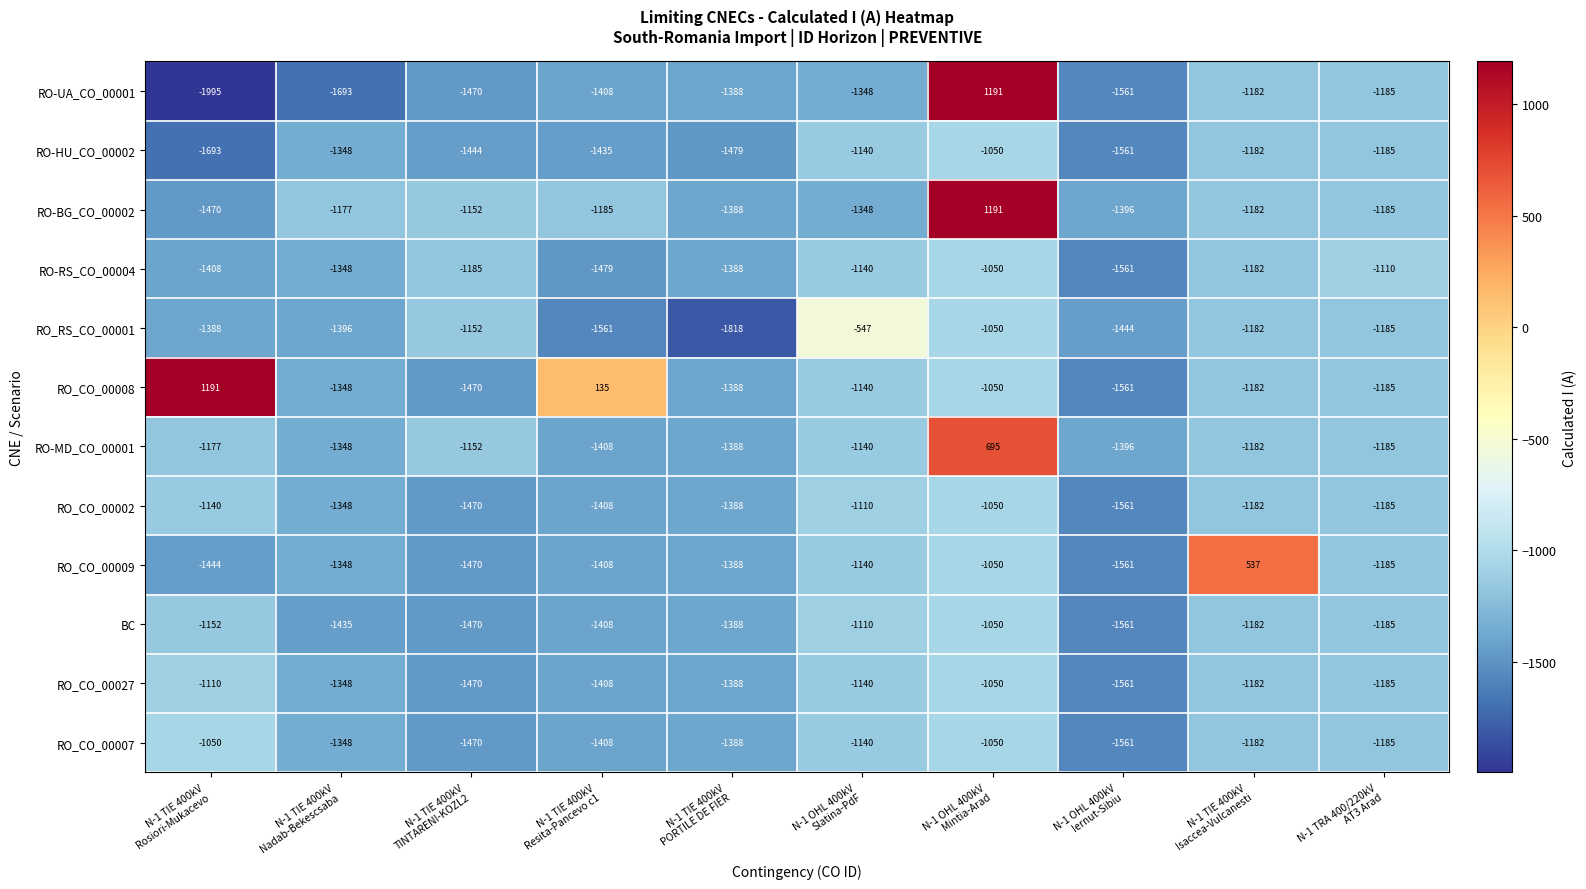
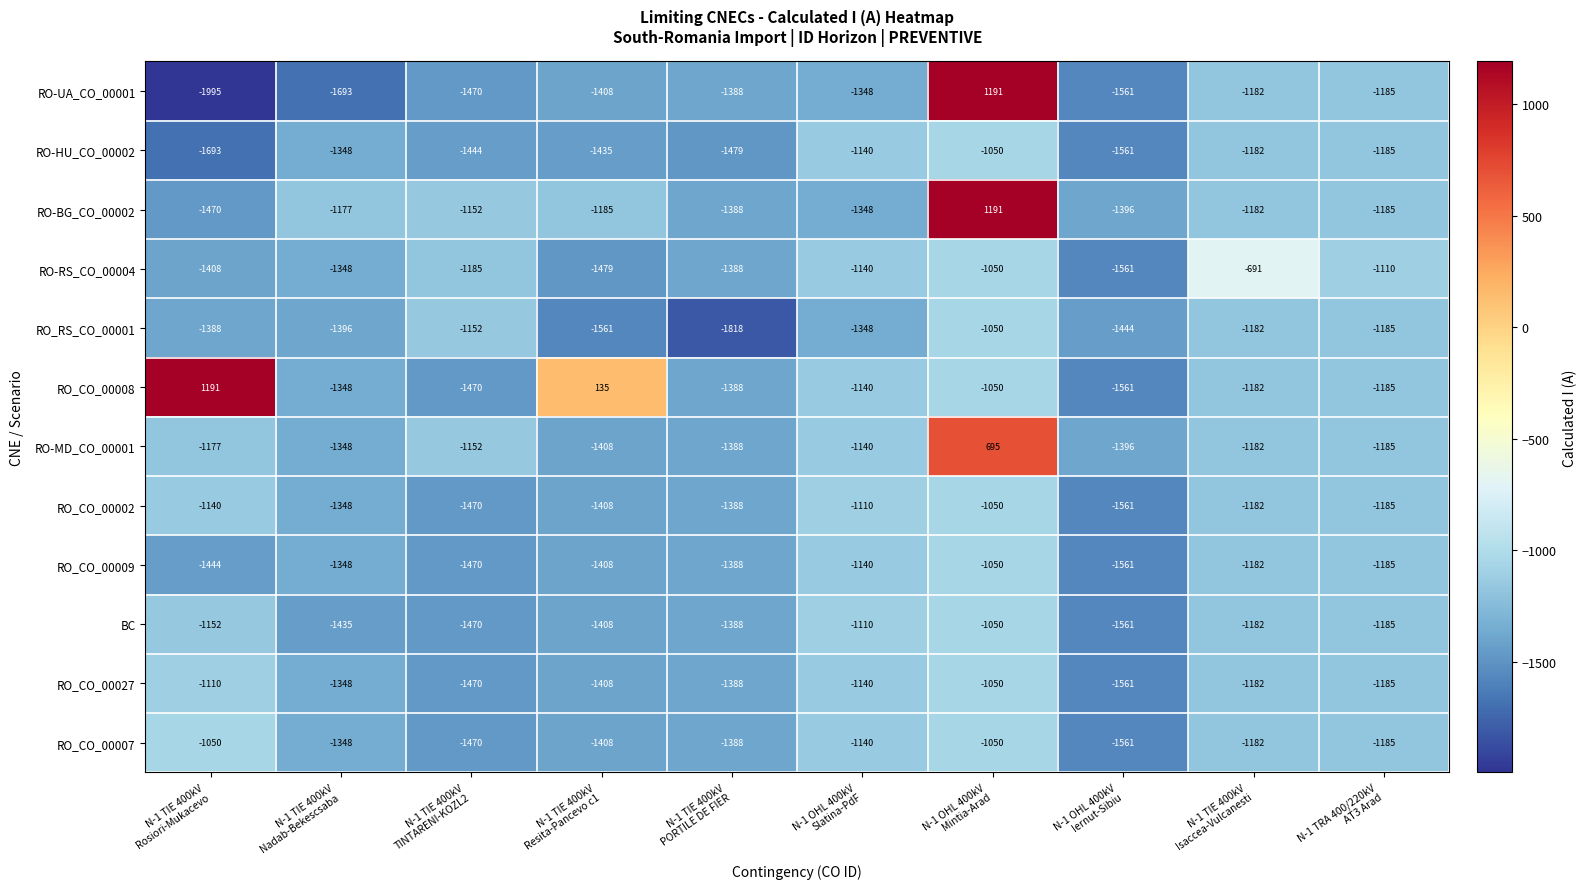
  {
    "RO-UA_CO_00001": {
      "N-1 TIE 400kV Rosiori-Mukacevo": -1995,
      "N-1 TIE 400kV Nadab-Bekescsaba": -1693,
      "N-1 TIE 400kV TINTARENI-KOZL2": -1470,
      "N-1 TIE 400kV Resita-Pancevo c1": -1408,
      "N-1 TIE 400kV PORTILE DE FIER": -1388,
      "N-1 OHL 400kV Slatina-PdF": -1348,
      "N-1 OHL 400kV Mintia-Arad": 1191,
      "N-1 OHL 400kV Iernut-Sibiu": -1561,
      "N-1 TIE 400kV Isaccea-Vulcanesti": -1182,
      "N-1 TRA 400/220kV AT3 Arad": -1185
    },
    "RO-HU_CO_00002": {
      "N-1 TIE 400kV Rosiori-Mukacevo": -1693,
      "N-1 TIE 400kV Nadab-Bekescsaba": -1348,
      "N-1 TIE 400kV TINTARENI-KOZL2": -1444,
      "N-1 TIE 400kV Resita-Pancevo c1": -1435,
      "N-1 TIE 400kV PORTILE DE FIER": -1479,
      "N-1 OHL 400kV Slatina-PdF": -1140,
      "N-1 OHL 400kV Mintia-Arad": -1050,
      "N-1 OHL 400kV Iernut-Sibiu": -1561,
      "N-1 TIE 400kV Isaccea-Vulcanesti": -1182,
      "N-1 TRA 400/220kV AT3 Arad": -1185
    },
    "RO-BG_CO_00002": {
      "N-1 TIE 400kV Rosiori-Mukacevo": -1470,
      "N-1 TIE 400kV Nadab-Bekescsaba": -1177,
      "N-1 TIE 400kV TINTARENI-KOZL2": -1152,
      "N-1 TIE 400kV Resita-Pancevo c1": -1185,
      "N-1 TIE 400kV PORTILE DE FIER": -1388,
      "N-1 OHL 400kV Slatina-PdF": -1348,
      "N-1 OHL 400kV Mintia-Arad": 1191,
      "N-1 OHL 400kV Iernut-Sibiu": -1396,
      "N-1 TIE 400kV Isaccea-Vulcanesti": -1182,
      "N-1 TRA 400/220kV AT3 Arad": -1185
    },
    "RO-RS_CO_00004": {
      "N-1 TIE 400kV Rosiori-Mukacevo": -1408,
      "N-1 TIE 400kV Nadab-Bekescsaba": -1348,
      "N-1 TIE 400kV TINTARENI-KOZL2": -1185,
      "N-1 TIE 400kV Resita-Pancevo c1": -1479,
      "N-1 TIE 400kV PORTILE DE FIER": -1388,
      "N-1 OHL 400kV Slatina-PdF": -1140,
      "N-1 OHL 400kV Mintia-Arad": -1050,
      "N-1 OHL 400kV Iernut-Sibiu": -1561,
-     "N-1 TIE 400kV Isaccea-Vulcanesti": -1182,
+     "N-1 TIE 400kV Isaccea-Vulcanesti": -691,
      "N-1 TRA 400/220kV AT3 Arad": -1110
    },
    "RO_RS_CO_00001": {
      "N-1 TIE 400kV Rosiori-Mukacevo": -1388,
      "N-1 TIE 400kV Nadab-Bekescsaba": -1396,
      "N-1 TIE 400kV TINTARENI-KOZL2": -1152,
      "N-1 TIE 400kV Resita-Pancevo c1": -1561,
      "N-1 TIE 400kV PORTILE DE FIER": -1818,
-     "N-1 OHL 400kV Slatina-PdF": -547,
+     "N-1 OHL 400kV Slatina-PdF": -1348,
      "N-1 OHL 400kV Mintia-Arad": -1050,
      "N-1 OHL 400kV Iernut-Sibiu": -1444,
      "N-1 TIE 400kV Isaccea-Vulcanesti": -1182,
      "N-1 TRA 400/220kV AT3 Arad": -1185
    },
    "RO_CO_00008": {
      "N-1 TIE 400kV Rosiori-Mukacevo": 1191,
      "N-1 TIE 400kV Nadab-Bekescsaba": -1348,
      "N-1 TIE 400kV TINTARENI-KOZL2": -1470,
      "N-1 TIE 400kV Resita-Pancevo c1": 135,
      "N-1 TIE 400kV PORTILE DE FIER": -1388,
      "N-1 OHL 400kV Slatina-PdF": -1140,
      "N-1 OHL 400kV Mintia-Arad": -1050,
      "N-1 OHL 400kV Iernut-Sibiu": -1561,
      "N-1 TIE 400kV Isaccea-Vulcanesti": -1182,
      "N-1 TRA 400/220kV AT3 Arad": -1185
    },
    "RO-MD_CO_00001": {
      "N-1 TIE 400kV Rosiori-Mukacevo": -1177,
      "N-1 TIE 400kV Nadab-Bekescsaba": -1348,
      "N-1 TIE 400kV TINTARENI-KOZL2": -1152,
      "N-1 TIE 400kV Resita-Pancevo c1": -1408,
      "N-1 TIE 400kV PORTILE DE FIER": -1388,
      "N-1 OHL 400kV Slatina-PdF": -1140,
      "N-1 OHL 400kV Mintia-Arad": 695,
      "N-1 OHL 400kV Iernut-Sibiu": -1396,
      "N-1 TIE 400kV Isaccea-Vulcanesti": -1182,
      "N-1 TRA 400/220kV AT3 Arad": -1185
    },
    "RO_CO_00002": {
      "N-1 TIE 400kV Rosiori-Mukacevo": -1140,
      "N-1 TIE 400kV Nadab-Bekescsaba": -1348,
      "N-1 TIE 400kV TINTARENI-KOZL2": -1470,
      "N-1 TIE 400kV Resita-Pancevo c1": -1408,
      "N-1 TIE 400kV PORTILE DE FIER": -1388,
      "N-1 OHL 400kV Slatina-PdF": -1110,
      "N-1 OHL 400kV Mintia-Arad": -1050,
      "N-1 OHL 400kV Iernut-Sibiu": -1561,
      "N-1 TIE 400kV Isaccea-Vulcanesti": -1182,
      "N-1 TRA 400/220kV AT3 Arad": -1185
    },
    "RO_CO_00009": {
      "N-1 TIE 400kV Rosiori-Mukacevo": -1444,
      "N-1 TIE 400kV Nadab-Bekescsaba": -1348,
      "N-1 TIE 400kV TINTARENI-KOZL2": -1470,
      "N-1 TIE 400kV Resita-Pancevo c1": -1408,
      "N-1 TIE 400kV PORTILE DE FIER": -1388,
      "N-1 OHL 400kV Slatina-PdF": -1140,
      "N-1 OHL 400kV Mintia-Arad": -1050,
      "N-1 OHL 400kV Iernut-Sibiu": -1561,
-     "N-1 TIE 400kV Isaccea-Vulcanesti": 537,
+     "N-1 TIE 400kV Isaccea-Vulcanesti": -1182,
      "N-1 TRA 400/220kV AT3 Arad": -1185
    },
    "BC": {
      "N-1 TIE 400kV Rosiori-Mukacevo": -1152,
      "N-1 TIE 400kV Nadab-Bekescsaba": -1435,
      "N-1 TIE 400kV TINTARENI-KOZL2": -1470,
      "N-1 TIE 400kV Resita-Pancevo c1": -1408,
      "N-1 TIE 400kV PORTILE DE FIER": -1388,
      "N-1 OHL 400kV Slatina-PdF": -1110,
      "N-1 OHL 400kV Mintia-Arad": -1050,
      "N-1 OHL 400kV Iernut-Sibiu": -1561,
      "N-1 TIE 400kV Isaccea-Vulcanesti": -1182,
      "N-1 TRA 400/220kV AT3 Arad": -1185
    },
    "RO_CO_00027": {
      "N-1 TIE 400kV Rosiori-Mukacevo": -1110,
      "N-1 TIE 400kV Nadab-Bekescsaba": -1348,
      "N-1 TIE 400kV TINTARENI-KOZL2": -1470,
      "N-1 TIE 400kV Resita-Pancevo c1": -1408,
      "N-1 TIE 400kV PORTILE DE FIER": -1388,
      "N-1 OHL 400kV Slatina-PdF": -1140,
      "N-1 OHL 400kV Mintia-Arad": -1050,
      "N-1 OHL 400kV Iernut-Sibiu": -1561,
      "N-1 TIE 400kV Isaccea-Vulcanesti": -1182,
      "N-1 TRA 400/220kV AT3 Arad": -1185
    },
    "RO_CO_00007": {
      "N-1 TIE 400kV Rosiori-Mukacevo": -1050,
      "N-1 TIE 400kV Nadab-Bekescsaba": -1348,
      "N-1 TIE 400kV TINTARENI-KOZL2": -1470,
      "N-1 TIE 400kV Resita-Pancevo c1": -1408,
      "N-1 TIE 400kV PORTILE DE FIER": -1388,
      "N-1 OHL 400kV Slatina-PdF": -1140,
      "N-1 OHL 400kV Mintia-Arad": -1050,
      "N-1 OHL 400kV Iernut-Sibiu": -1561,
      "N-1 TIE 400kV Isaccea-Vulcanesti": -1182,
      "N-1 TRA 400/220kV AT3 Arad": -1185
    }
  }
